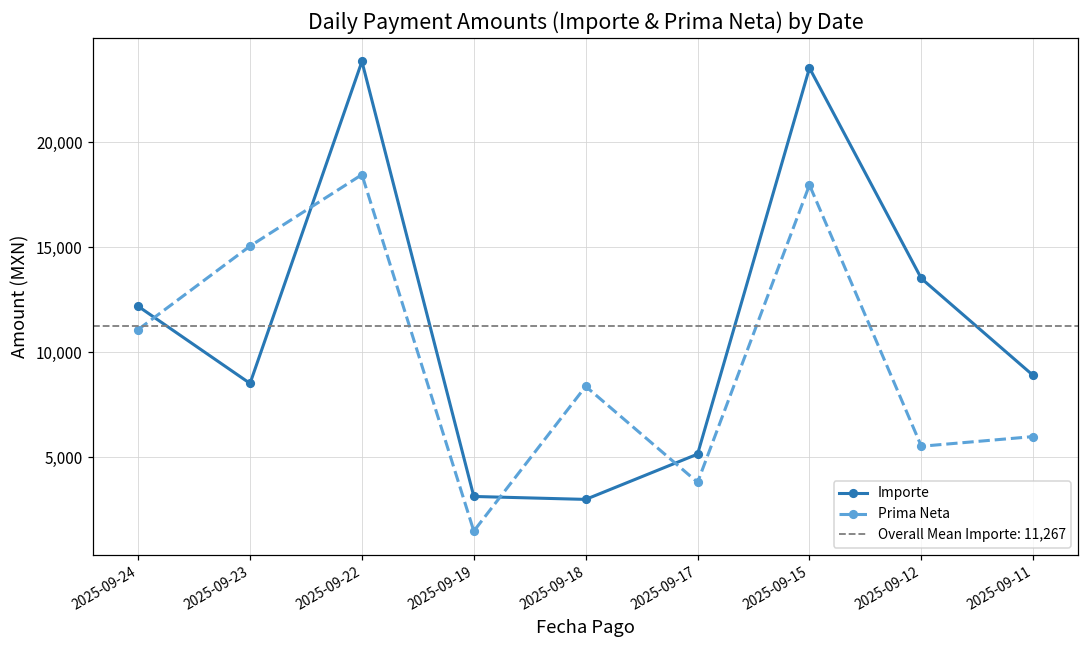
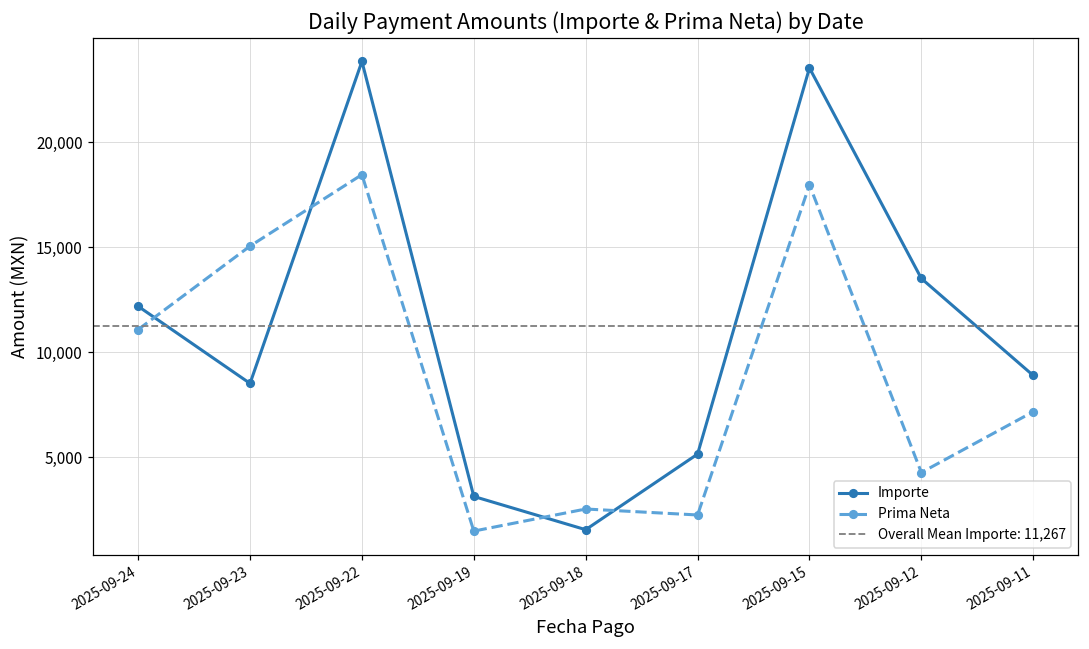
  {
    "Importe": {
      "2025-09-24": "12,200",
      "2025-09-23": "8,500",
      "2025-09-22": "23,800",
      "2025-09-19": "3,100",
-     "2025-09-18": "3,000",
+     "2025-09-18": "1,600",
      "2025-09-17": "5,200",
      "2025-09-15": "23,500",
      "2025-09-12": "13,500",
      "2025-09-11": "8,900"
    },
    "Prima Neta": {
      "2025-09-24": "11,100",
      "2025-09-23": "15,100",
      "2025-09-22": "18,500",
      "2025-09-19": "1,500",
-     "2025-09-18": "8,400",
-     "2025-09-17": "3,800",
+     "2025-09-18": "2,500",
+     "2025-09-17": "2,300",
      "2025-09-15": "18,000",
-     "2025-09-12": "5,500",
-     "2025-09-11": "6,000"
+     "2025-09-12": "4,300",
+     "2025-09-11": "7,200"
    }
  }
